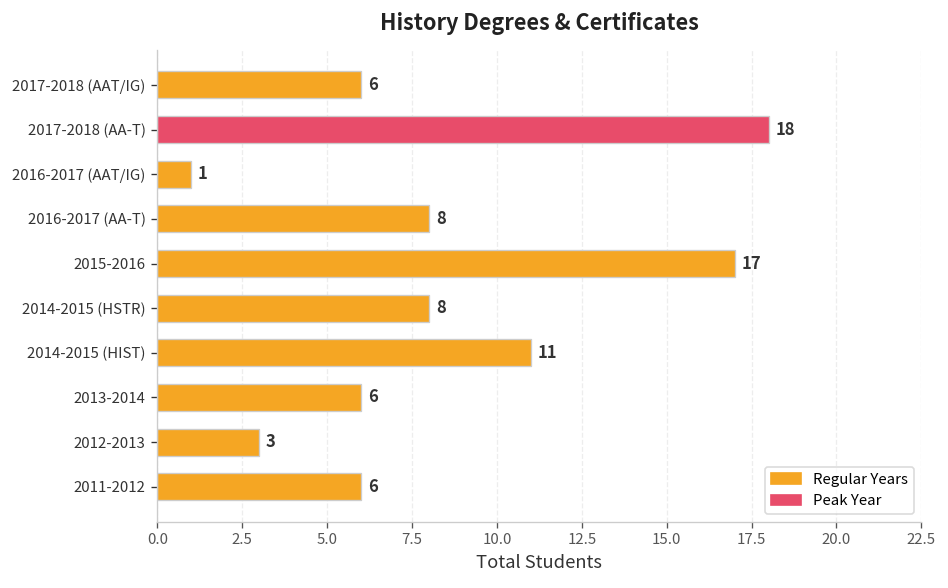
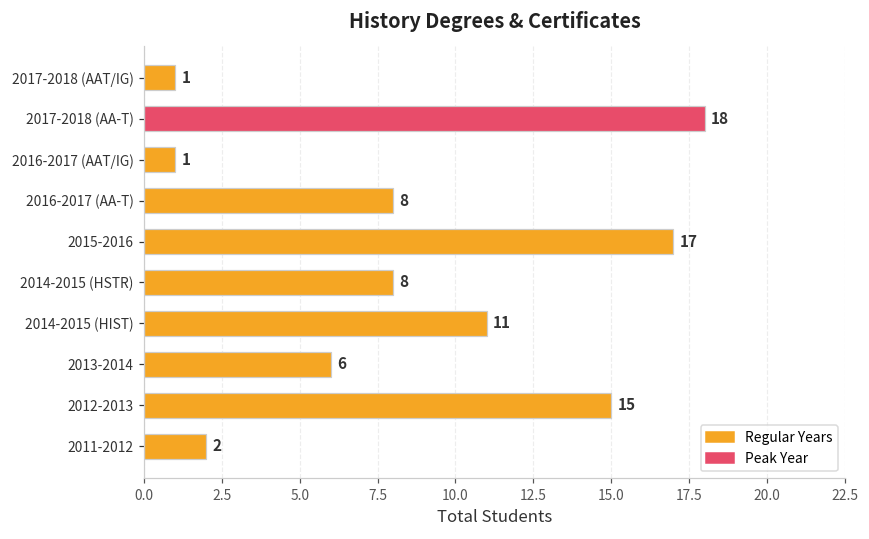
  {
-   "2017-2018 (AAT/IG)": 6,
+   "2017-2018 (AAT/IG)": 1,
    "2017-2018 (AA-T)": 18,
    "2016-2017 (AAT/IG)": 1,
    "2016-2017 (AA-T)": 8,
    "2015-2016": 17,
    "2014-2015 (HSTR)": 8,
    "2014-2015 (HIST)": 11,
    "2013-2014": 6,
-   "2012-2013": 3,
-   "2011-2012": 6
+   "2012-2013": 15,
+   "2011-2012": 2
  }
